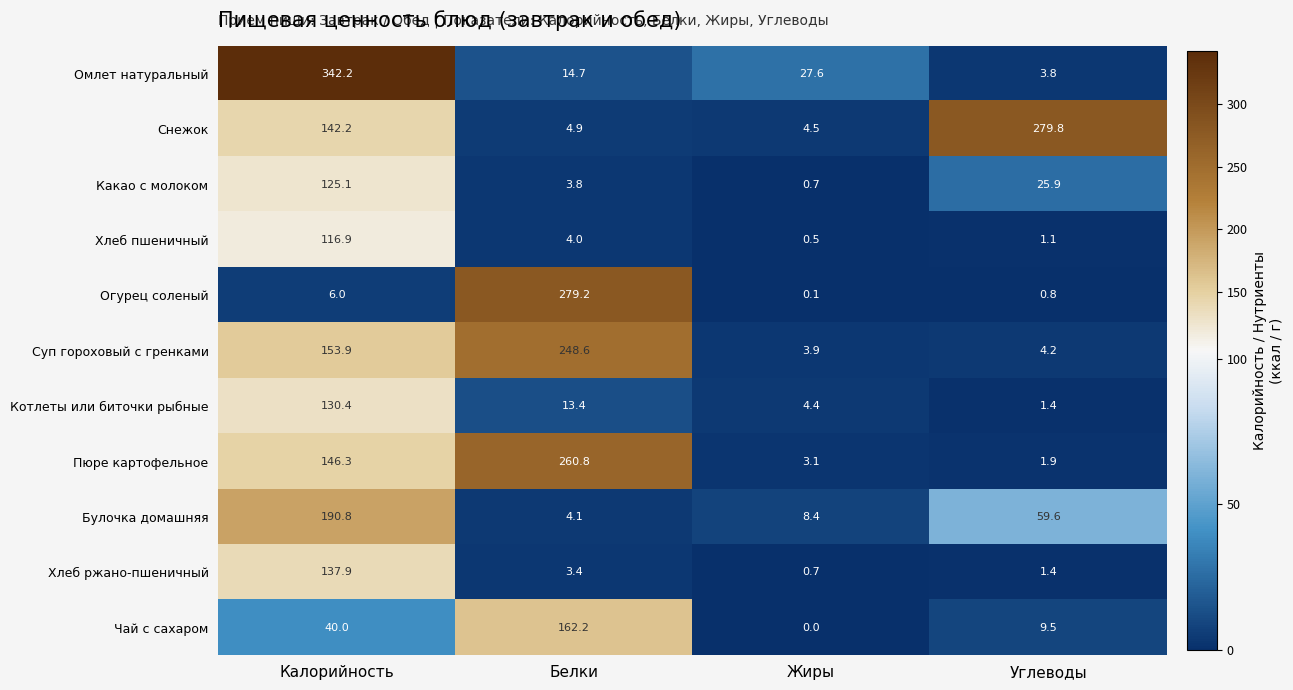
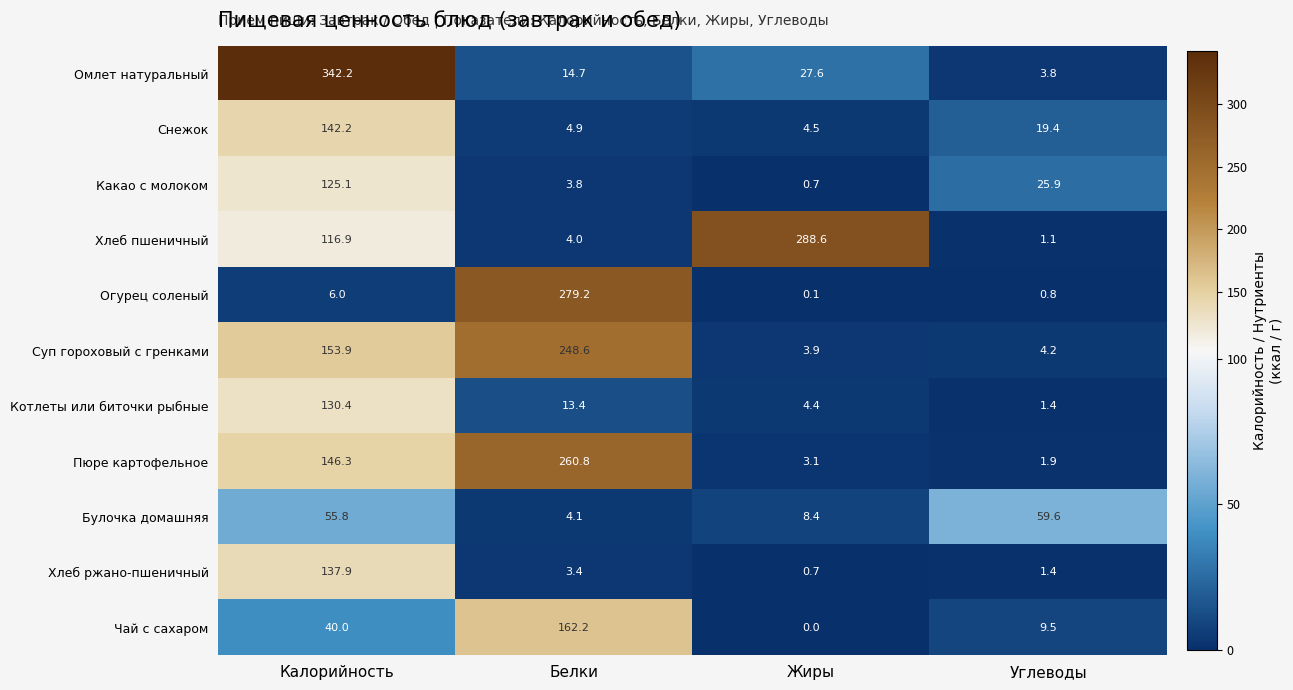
  {
    "Омлет натуральный": {
      "Калорийность": 342.2,
      "Белки": 14.7,
      "Жиры": 27.6,
      "Углеводы": 3.8
    },
    "Снежок": {
      "Калорийность": 142.2,
      "Белки": 4.9,
      "Жиры": 4.5,
-     "Углеводы": 279.8
+     "Углеводы": 19.4
    },
    "Какао с молоком": {
      "Калорийность": 125.1,
      "Белки": 3.8,
      "Жиры": 0.7,
      "Углеводы": 25.9
    },
    "Хлеб пшеничный": {
      "Калорийность": 116.9,
      "Белки": 4.0,
-     "Жиры": 0.5,
+     "Жиры": 288.6,
      "Углеводы": 1.1
    },
    "Огурец соленый": {
      "Калорийность": 6.0,
      "Белки": 279.2,
      "Жиры": 0.1,
      "Углеводы": 0.8
    },
    "Суп гороховый с гренками": {
      "Калорийность": 153.9,
      "Белки": 248.6,
      "Жиры": 3.9,
      "Углеводы": 4.2
    },
    "Котлеты или биточки рыбные": {
      "Калорийность": 130.4,
      "Белки": 13.4,
      "Жиры": 4.4,
      "Углеводы": 1.4
    },
    "Пюре картофельное": {
      "Калорийность": 146.3,
      "Белки": 260.8,
      "Жиры": 3.1,
      "Углеводы": 1.9
    },
    "Булочка домашняя": {
-     "Калорийность": 190.8,
+     "Калорийность": 55.8,
      "Белки": 4.1,
      "Жиры": 8.4,
      "Углеводы": 59.6
    },
    "Хлеб ржано-пшеничный": {
      "Калорийность": 137.9,
      "Белки": 3.4,
      "Жиры": 0.7,
      "Углеводы": 1.4
    },
    "Чай с сахаром": {
      "Калорийность": 40.0,
      "Белки": 162.2,
      "Жиры": 0.0,
      "Углеводы": 9.5
    }
  }
